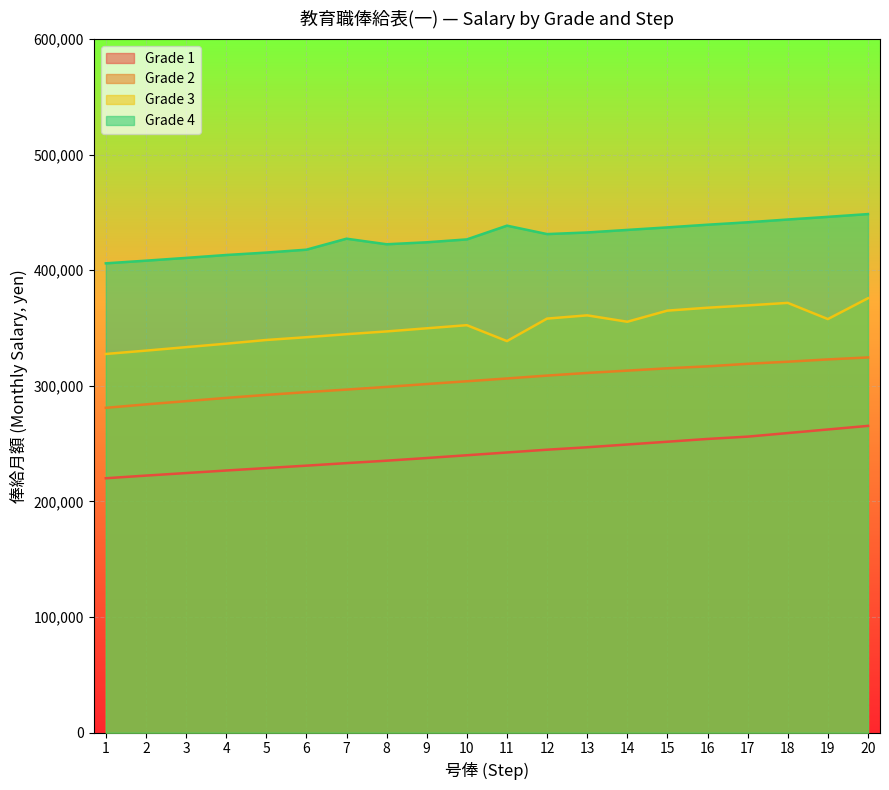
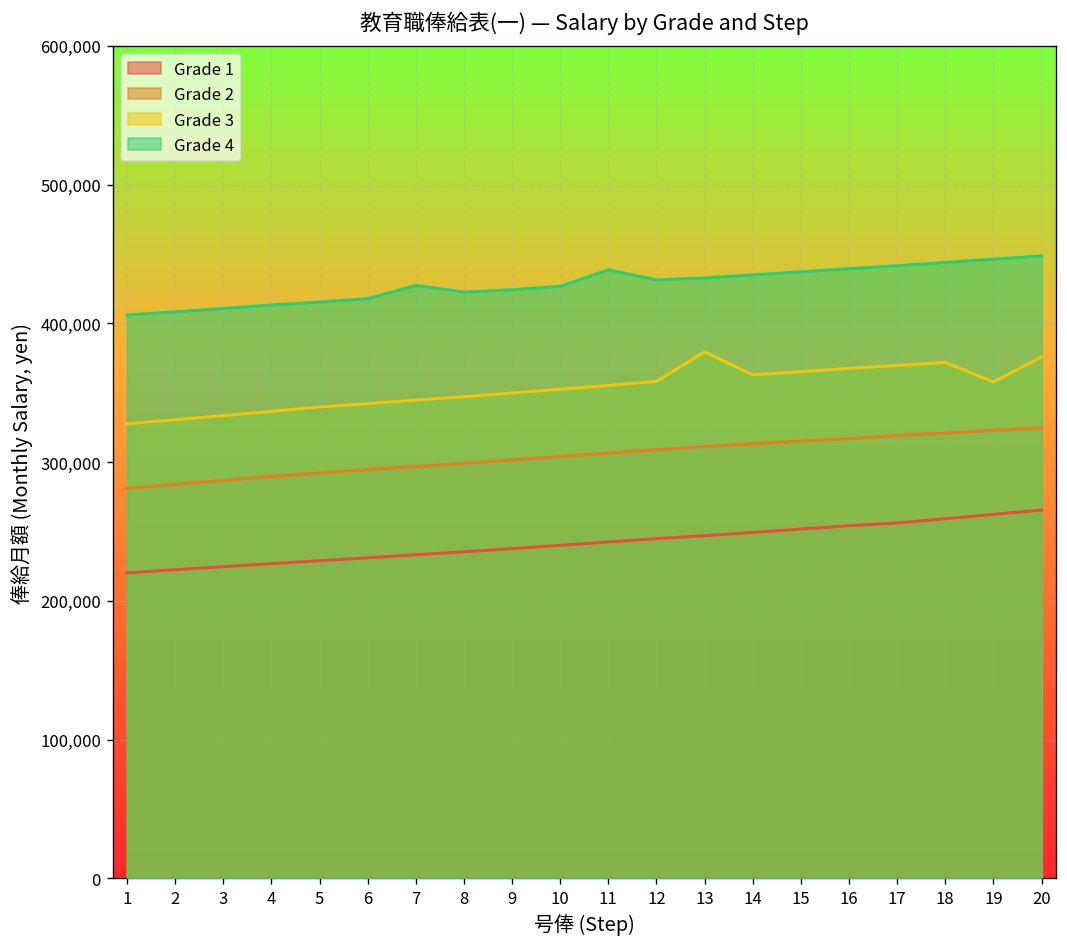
  {
    "Grade 3": {
      "1": "328,000",
      "2": "331,000",
      "3": "334,000",
      "4": "337,000",
      "5": "340,000",
      "6": "342,000",
      "7": "345,000",
      "8": "347,000",
      "9": "350,000",
      "10": "353,000",
-     "11": "339,000",
+     "11": "355,000",
      "12": "358,000",
-     "13": "361,000",
-     "14": "355,000",
+     "13": "379,000",
+     "14": "363,000",
      "15": "365,000",
      "16": "368,000",
      "17": "370,000",
      "18": "372,000",
      "19": "358,000",
      "20": "376,000"
    },
    "Grade 4": {
      "1": "406,000",
      "2": "408,000",
      "3": "411,000",
      "4": "413,000",
      "5": "415,000",
      "6": "418,000",
      "7": "427,000",
      "8": "423,000",
      "9": "424,000",
      "10": "427,000",
      "11": "439,000",
      "12": "431,000",
      "13": "433,000",
      "14": "435,000",
      "15": "437,000",
      "16": "439,000",
      "17": "442,000",
      "18": "444,000",
      "19": "446,000",
      "20": "449,000"
    }
  }
